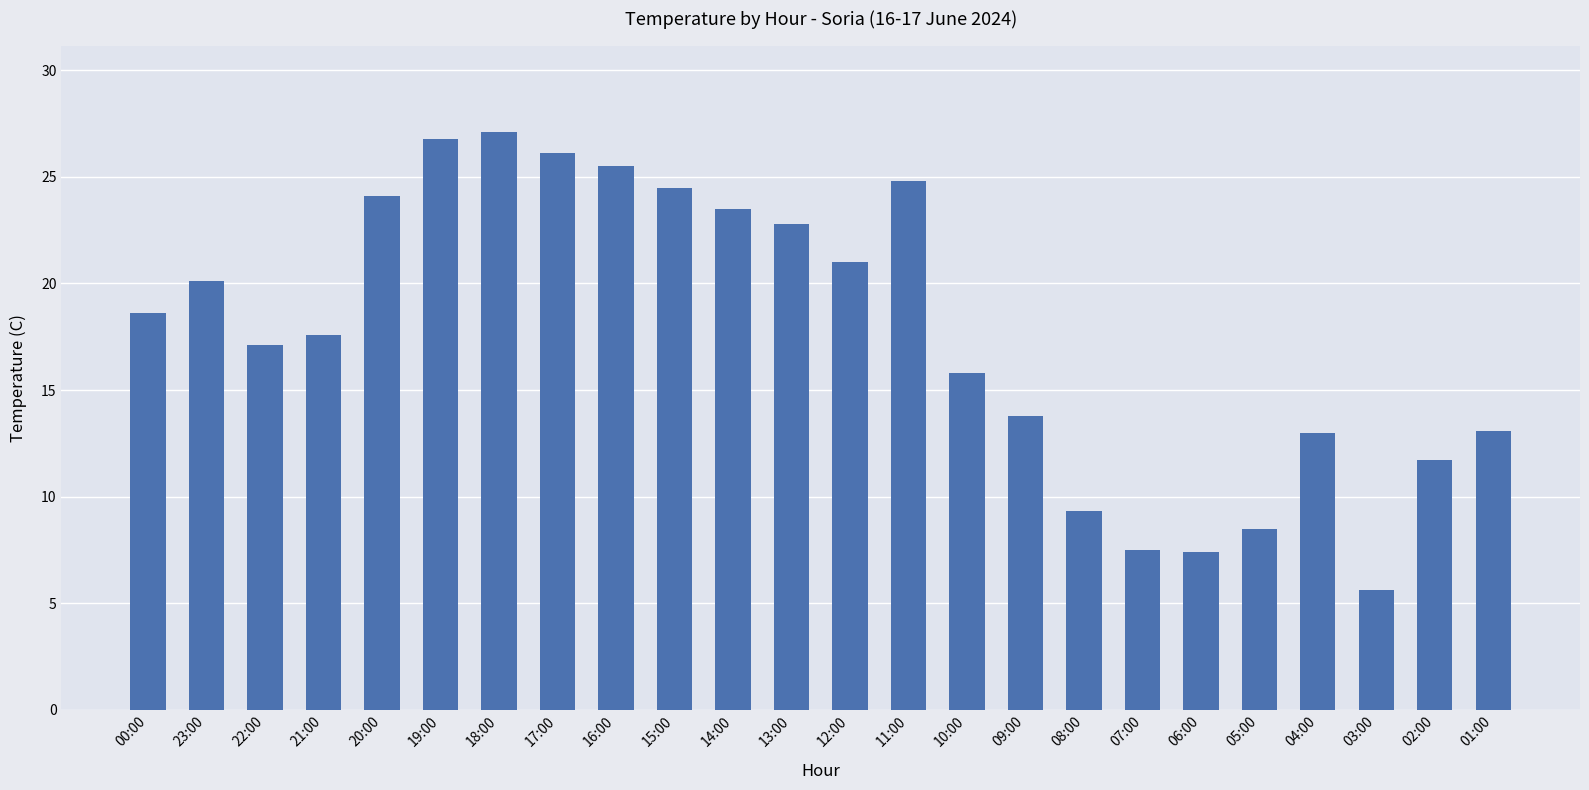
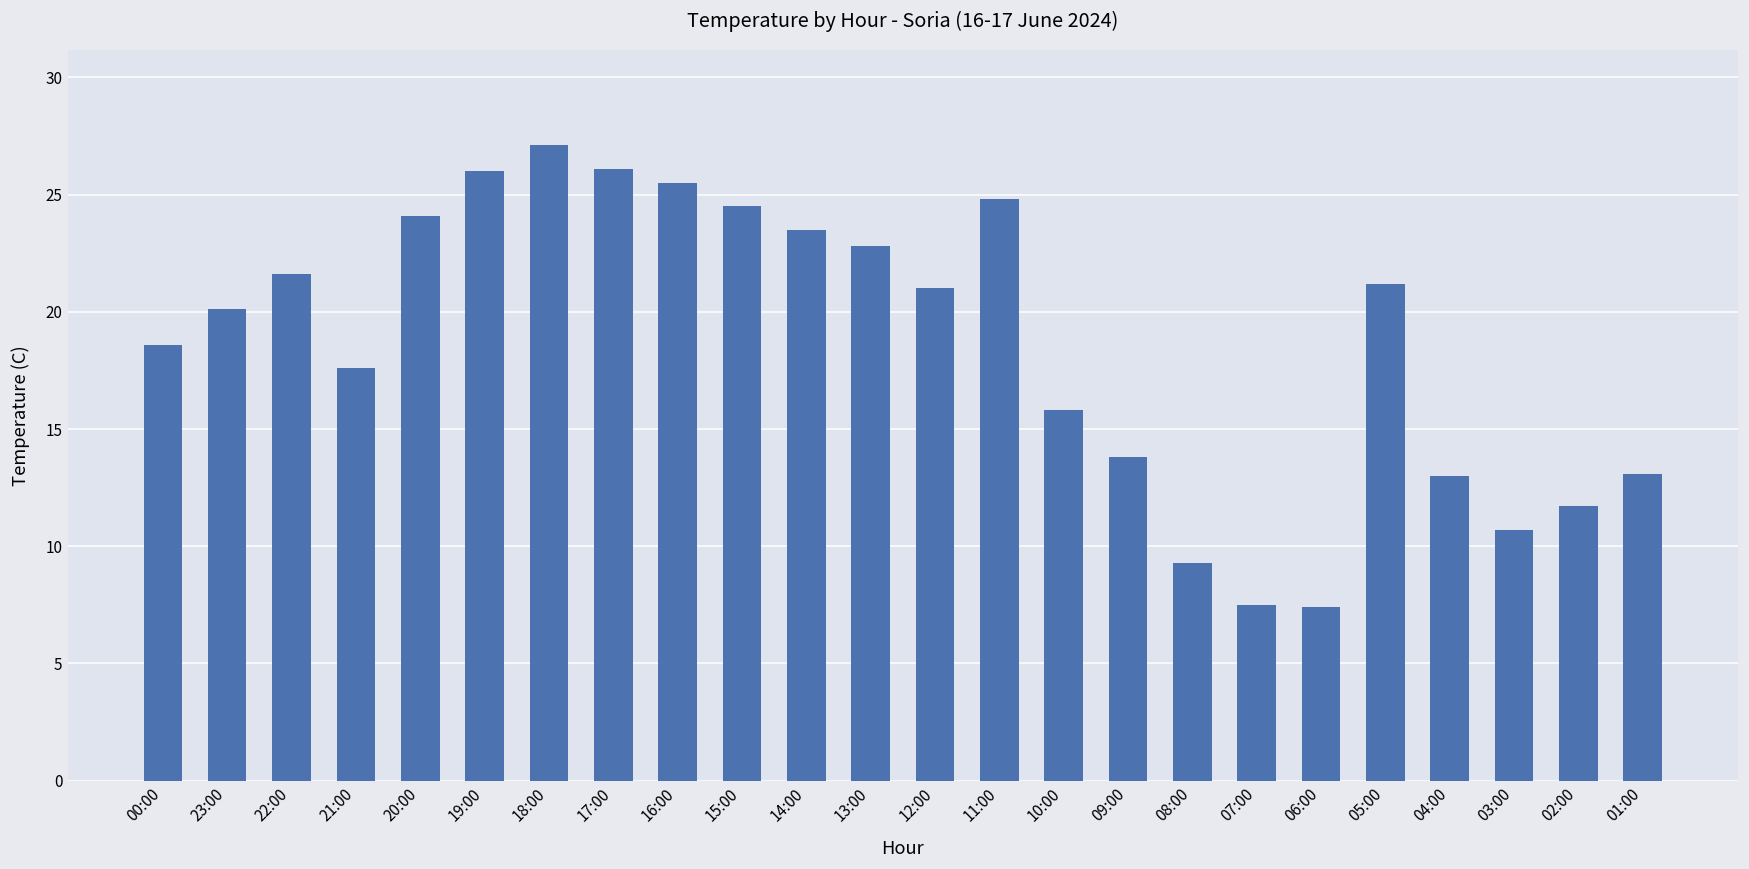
  {
    "00:00": 18.6,
    "23:00": 20.1,
-   "22:00": 17.1,
+   "22:00": 21.6,
    "21:00": 17.6,
    "20:00": 24.1,
-   "19:00": 26.8,
+   "19:00": 26.0,
    "18:00": 27.1,
    "17:00": 26.1,
    "16:00": 25.5,
    "15:00": 24.5,
    "14:00": 23.5,
    "13:00": 22.8,
    "12:00": 21.0,
    "11:00": 24.8,
    "10:00": 15.8,
    "09:00": 13.8,
    "08:00": 9.3,
    "07:00": 7.5,
    "06:00": 7.4,
-   "05:00": 8.5,
+   "05:00": 21.2,
    "04:00": 13.0,
-   "03:00": 5.6,
+   "03:00": 10.7,
    "02:00": 11.7,
    "01:00": 13.1
  }
